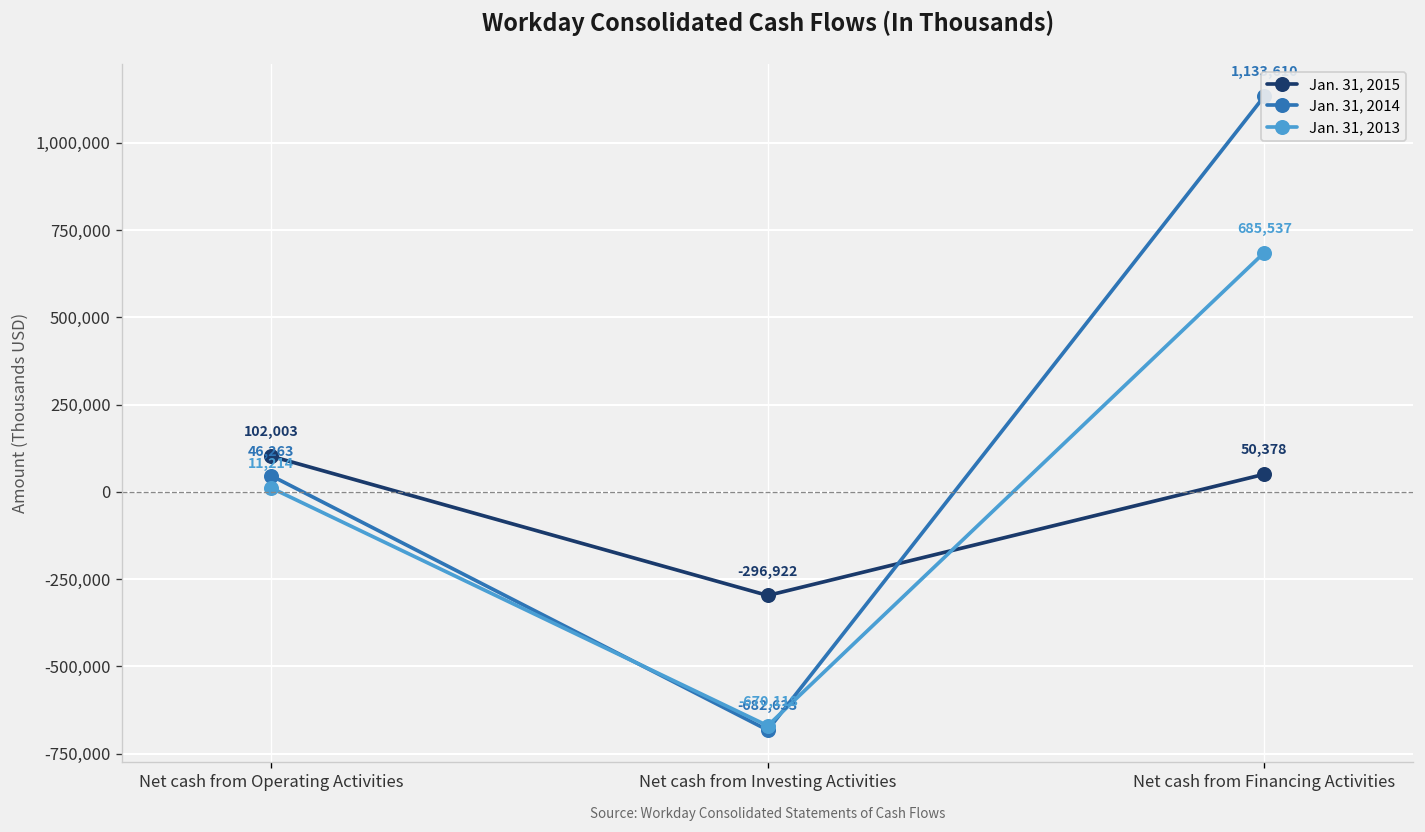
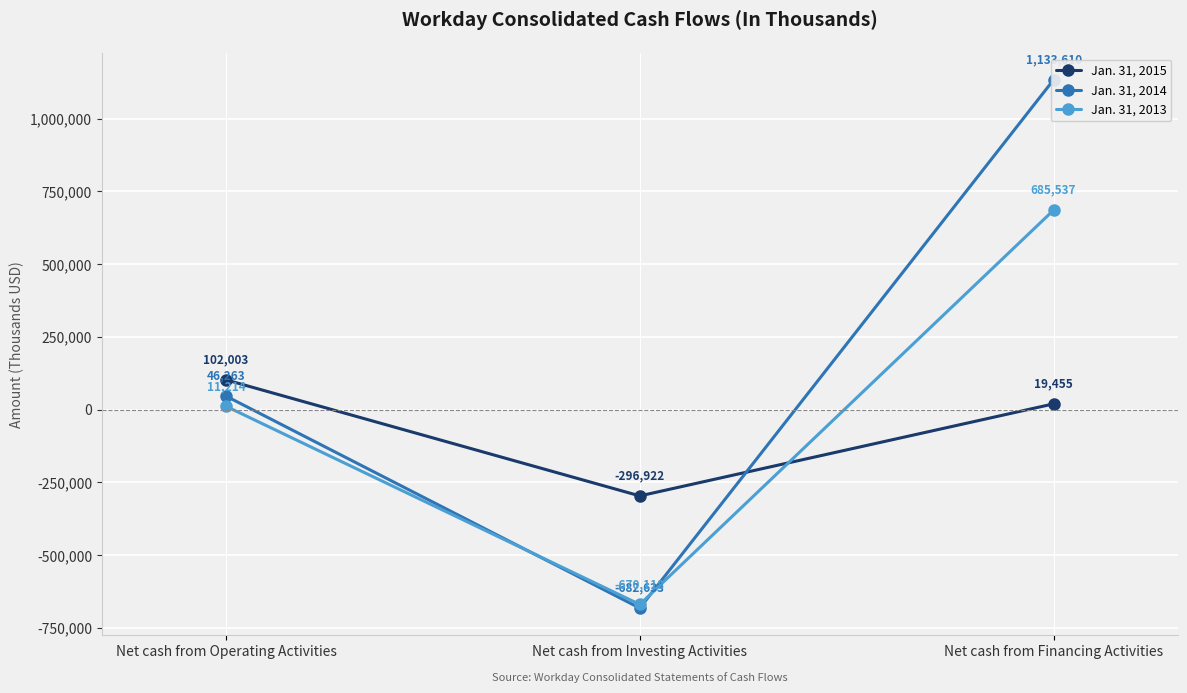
  {
    "Jan. 31, 2015": {
      "Net cash from Operating Activities": "102,003",
      "Net cash from Investing Activities": "-296,922",
-     "Net cash from Financing Activities": "50,378"
+     "Net cash from Financing Activities": "19,455"
    }
  }
